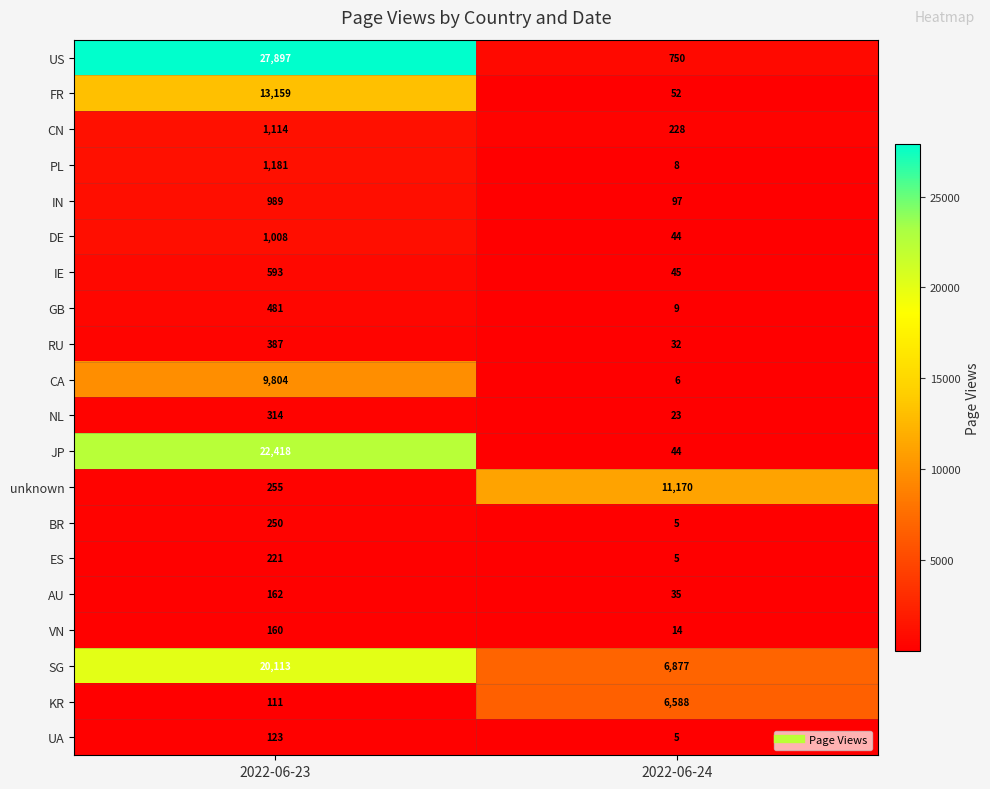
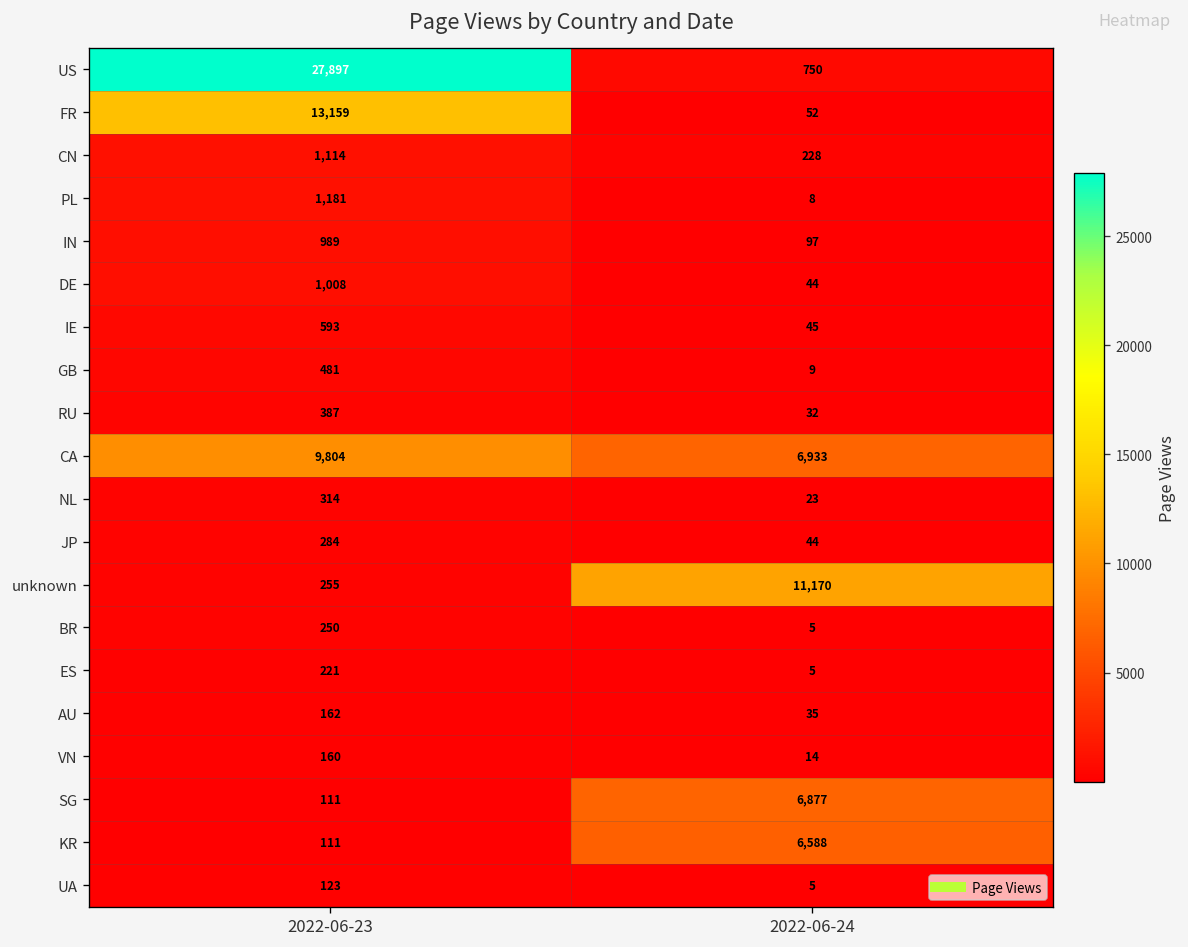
  {
    "US": {
      "2022-06-23": "27,897",
      "2022-06-24": "750"
    },
    "FR": {
      "2022-06-23": "13,159",
      "2022-06-24": "52"
    },
    "CN": {
      "2022-06-23": "1,114",
      "2022-06-24": "228"
    },
    "PL": {
      "2022-06-23": "1,181",
      "2022-06-24": "8"
    },
    "IN": {
      "2022-06-23": "989",
      "2022-06-24": "97"
    },
    "DE": {
      "2022-06-23": "1,008",
      "2022-06-24": "44"
    },
    "IE": {
      "2022-06-23": "593",
      "2022-06-24": "45"
    },
    "GB": {
      "2022-06-23": "481",
      "2022-06-24": "9"
    },
    "RU": {
      "2022-06-23": "387",
      "2022-06-24": "32"
    },
    "CA": {
      "2022-06-23": "9,804",
-     "2022-06-24": "6"
+     "2022-06-24": "6,933"
    },
    "NL": {
      "2022-06-23": "314",
      "2022-06-24": "23"
    },
    "JP": {
-     "2022-06-23": "22,418",
+     "2022-06-23": "284",
      "2022-06-24": "44"
    },
    "unknown": {
      "2022-06-23": "255",
      "2022-06-24": "11,170"
    },
    "BR": {
      "2022-06-23": "250",
      "2022-06-24": "5"
    },
    "ES": {
      "2022-06-23": "221",
      "2022-06-24": "5"
    },
    "AU": {
      "2022-06-23": "162",
      "2022-06-24": "35"
    },
    "VN": {
      "2022-06-23": "160",
      "2022-06-24": "14"
    },
    "SG": {
-     "2022-06-23": "20,113",
+     "2022-06-23": "111",
      "2022-06-24": "6,877"
    },
    "KR": {
      "2022-06-23": "111",
      "2022-06-24": "6,588"
    },
    "UA": {
      "2022-06-23": "123",
      "2022-06-24": "5"
    }
  }
